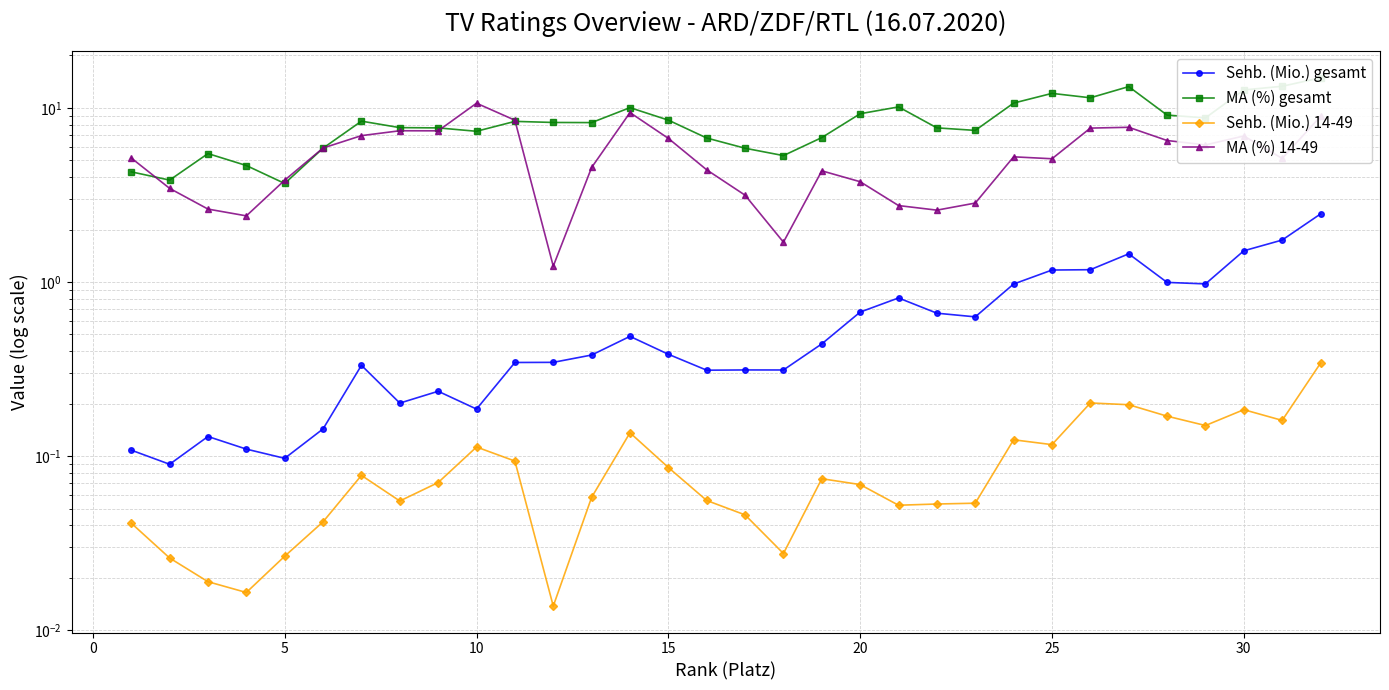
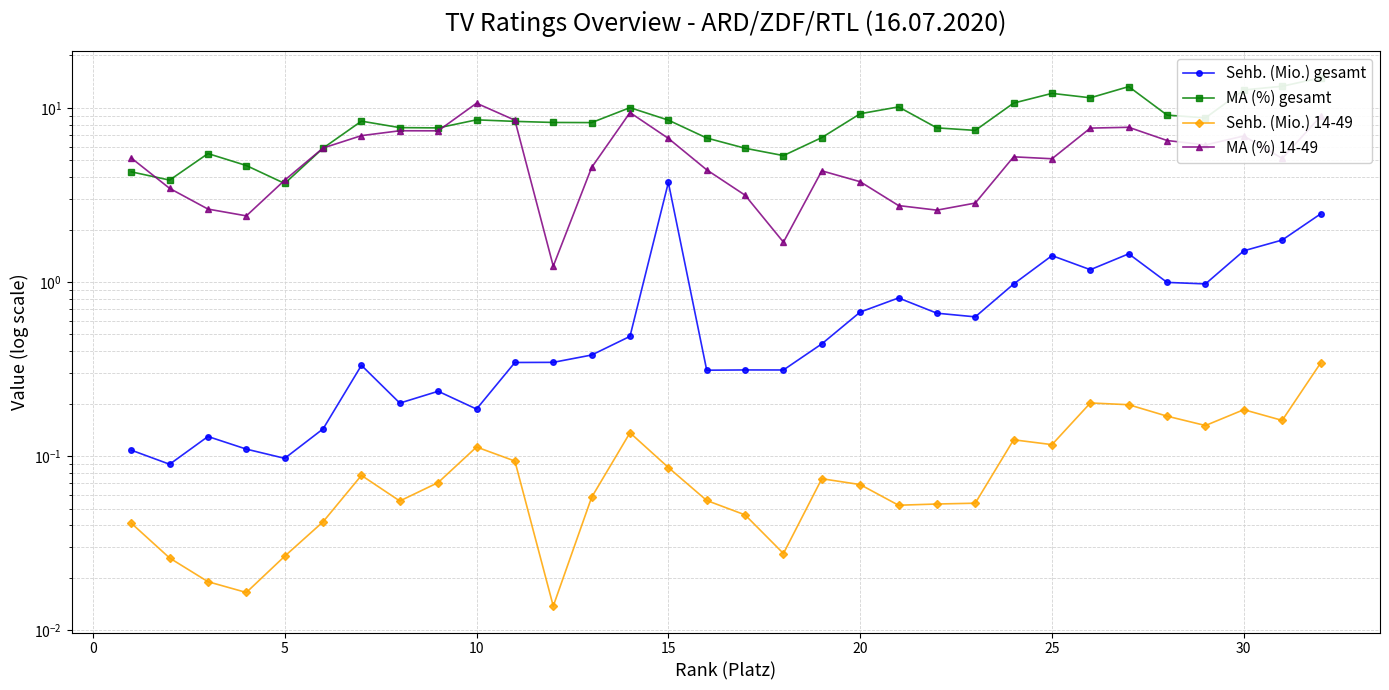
  {
    "Sehb. (Mio.) gesamt": {
      "5": 0.10,
      "10": 0.19,
-     "15": 0.38,
+     "15": 3.7,
      "20": 0.67,
-     "25": 1.2,
+     "25": 1.4,
      "30": 1.5
    },
    "MA (%) gesamt": {
      "5": 3.7,
-     "10": 7.3,
+     "10": 9,
      "15": 9,
      "20": 9,
      "25": 12
    },
    "Sehb. (Mio.) 14-49": {
      "5": 0.027,
      "10": 0.11,
      "15": 0.09,
      "20": 0.07,
      "25": 0.12,
      "30": 0.18
    },
    "MA (%) 14-49": {
      "5": 3.8,
      "10": 11,
      "15": 6.7,
      "20": 3.8,
      "25": 5.1
    }
  }
